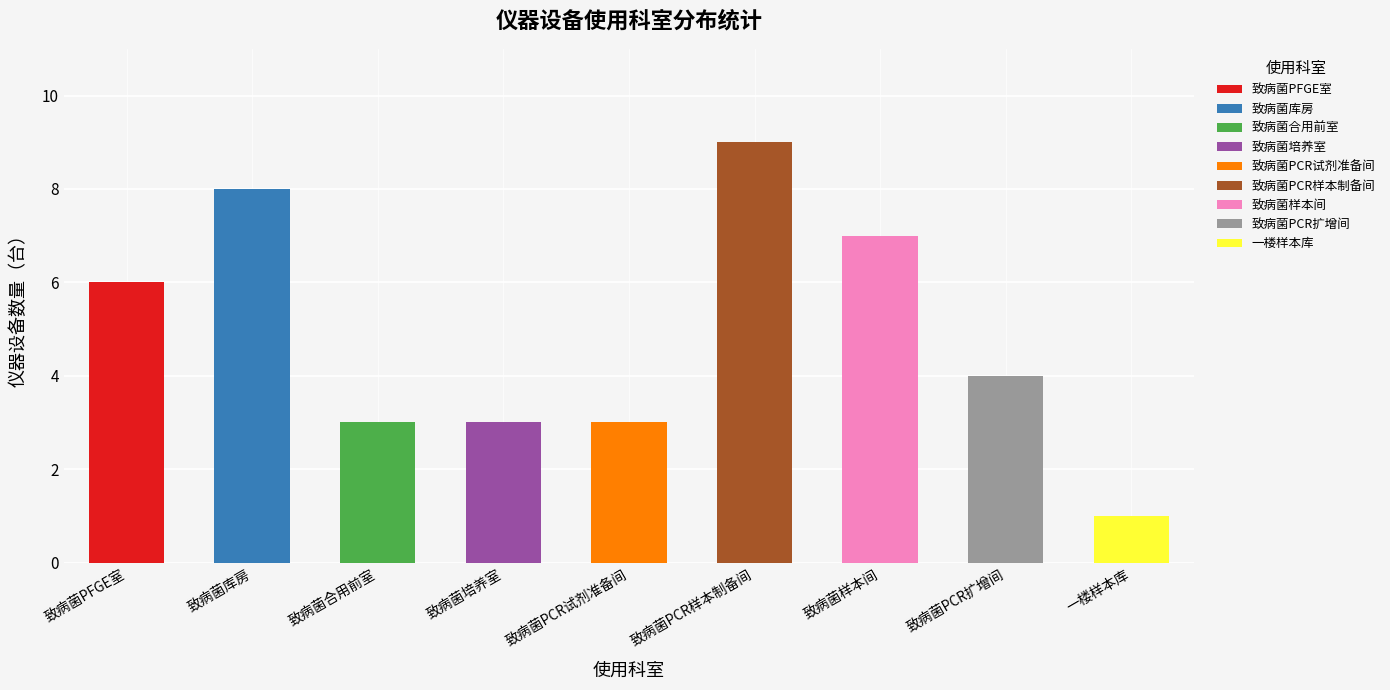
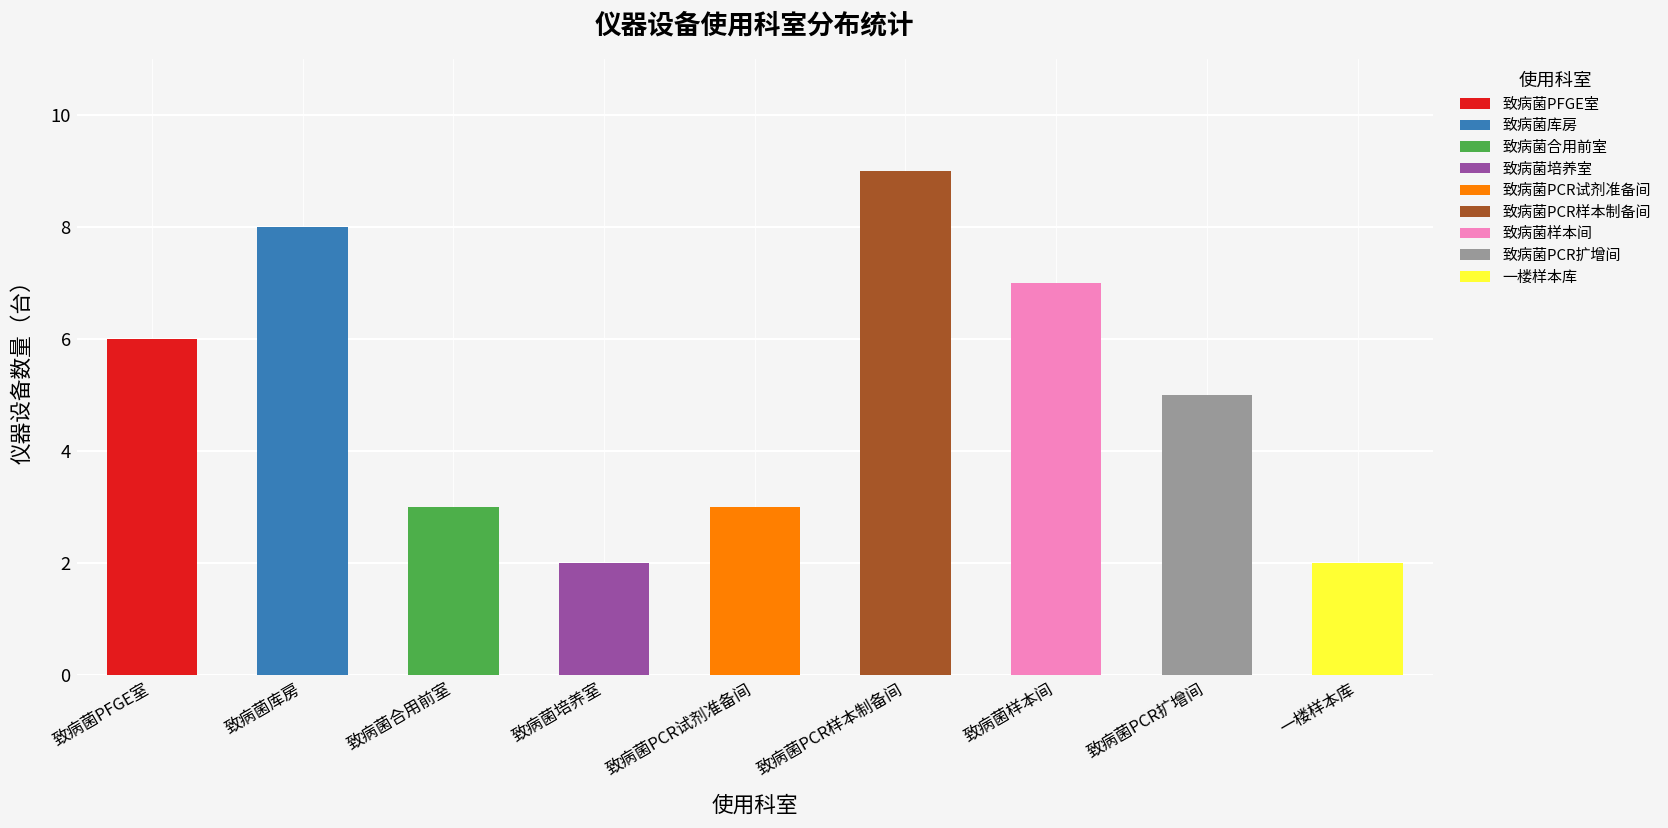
  {
    "致病菌PFGE室": 6,
    "致病菌库房": 8,
    "致病菌合用前室": 3,
-   "致病菌培养室": 3,
+   "致病菌培养室": 2,
    "致病菌PCR试剂准备间": 3,
    "致病菌PCR样本制备间": 9,
    "致病菌样本间": 7,
-   "致病菌PCR扩增间": 4,
-   "一楼样本库": 1
+   "致病菌PCR扩增间": 5,
+   "一楼样本库": 2
  }
